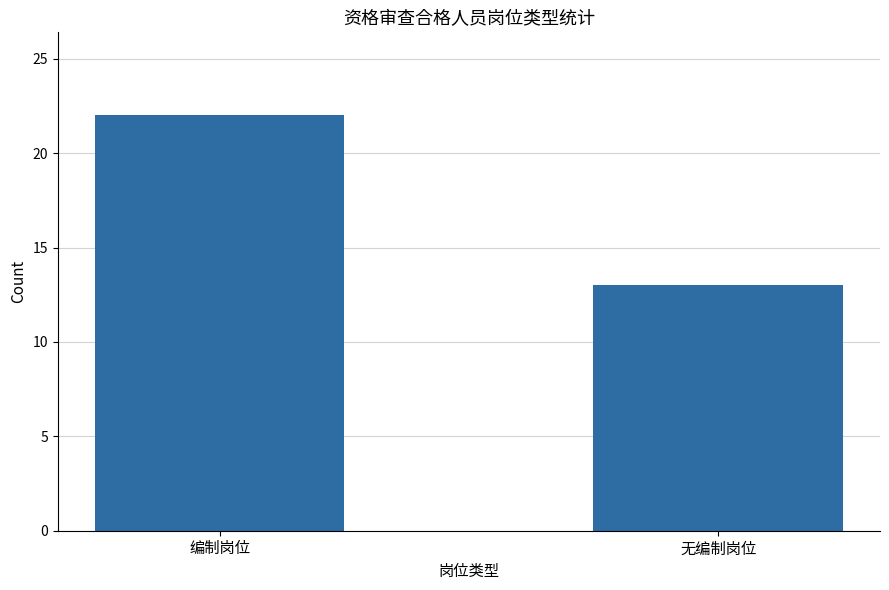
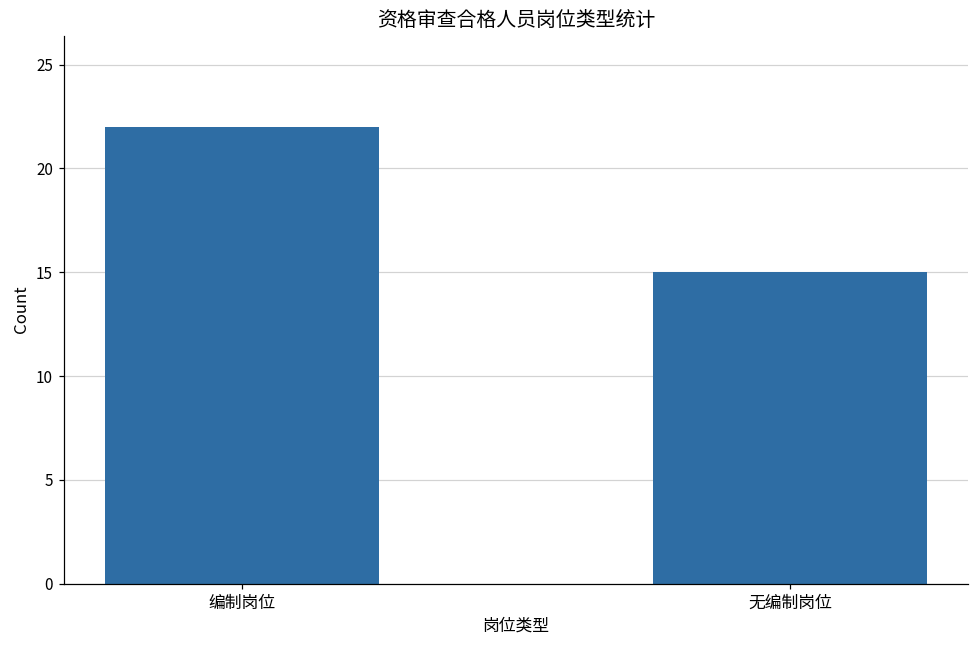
  {
    "编制岗位": 22,
-   "无编制岗位": 13
+   "无编制岗位": 15
  }
